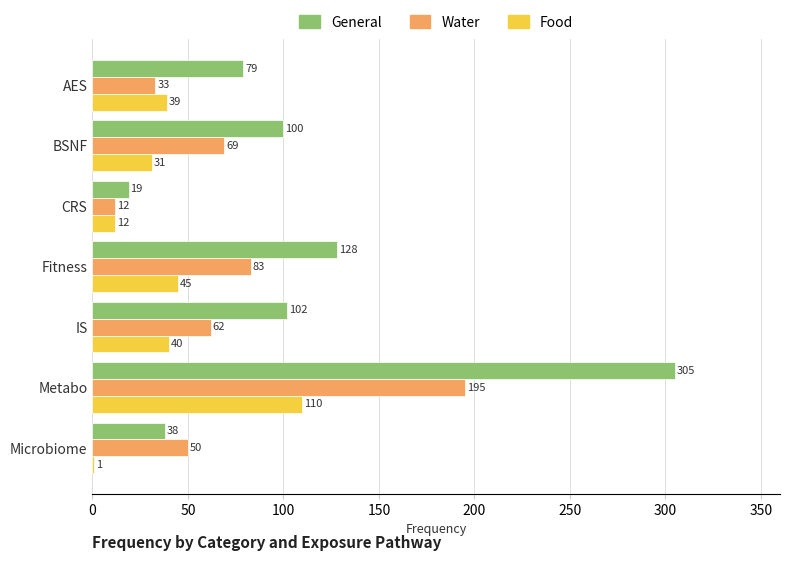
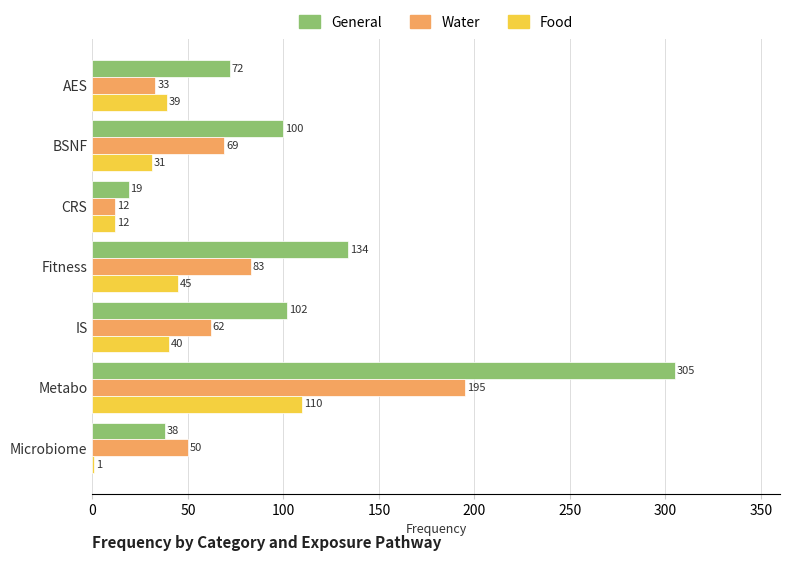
  {
    "General": {
-     "AES": 79,
+     "AES": 72,
      "BSNF": 100,
      "CRS": 19,
-     "Fitness": 128,
+     "Fitness": 134,
      "IS": 102,
      "Metabo": 305,
      "Microbiome": 38
    }
  }
